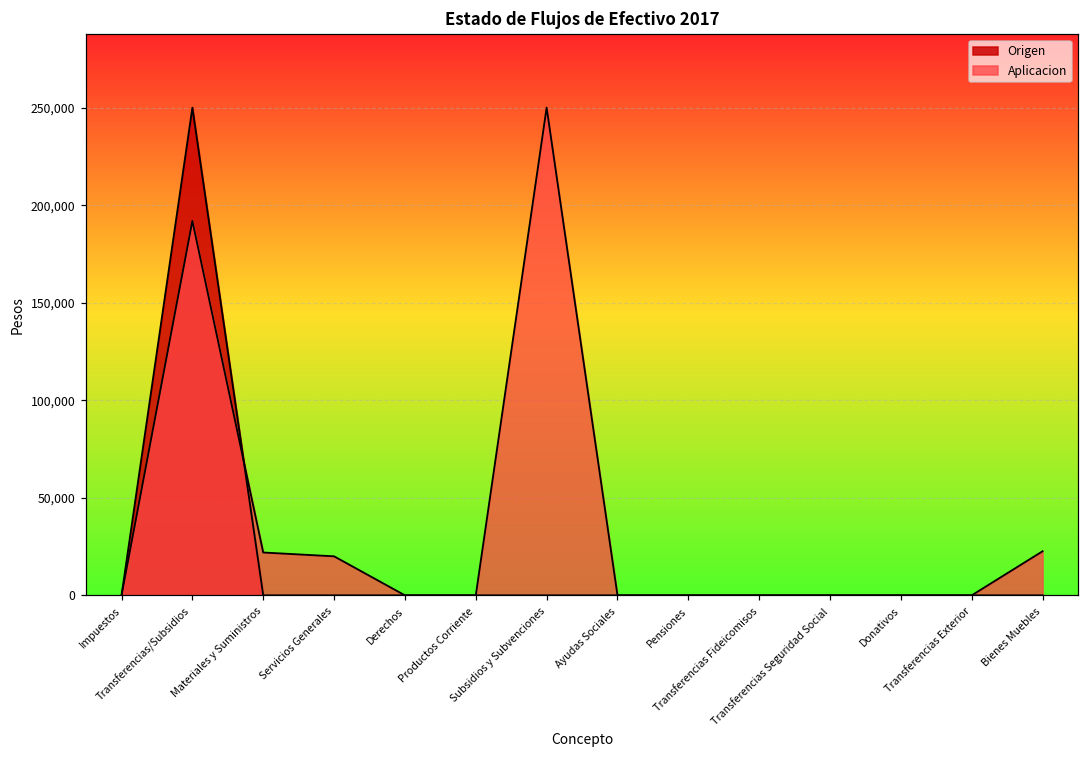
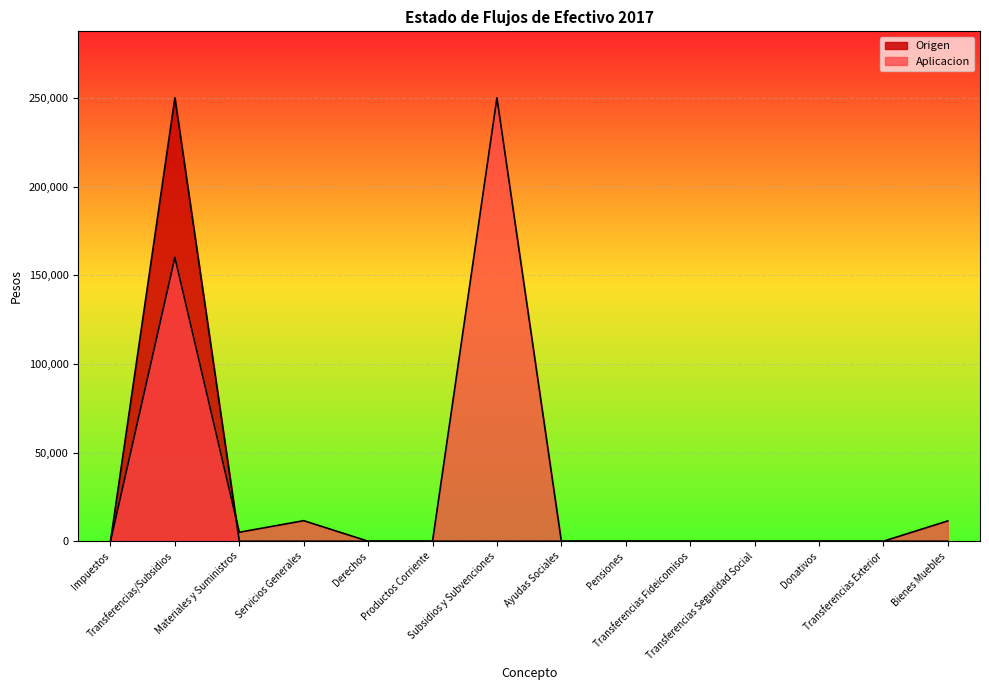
  {
    "Origen": {
      "Transferencias/Subsidios": "250,000",
      "Materiales y Suministros": "0",
      "Servicios Generales": "0",
      "Subsidios y Subvenciones": "0",
      "Bienes Muebles": "0"
    },
    "Aplicacion": {
-     "Transferencias/Subsidios": "192,000",
-     "Materiales y Suministros": "22,000",
-     "Servicios Generales": "20,000",
+     "Transferencias/Subsidios": "160,000",
+     "Materiales y Suministros": "5,000",
+     "Servicios Generales": "12,000",
      "Subsidios y Subvenciones": "250,000",
-     "Bienes Muebles": "23,000"
+     "Bienes Muebles": "11,000"
    }
  }
